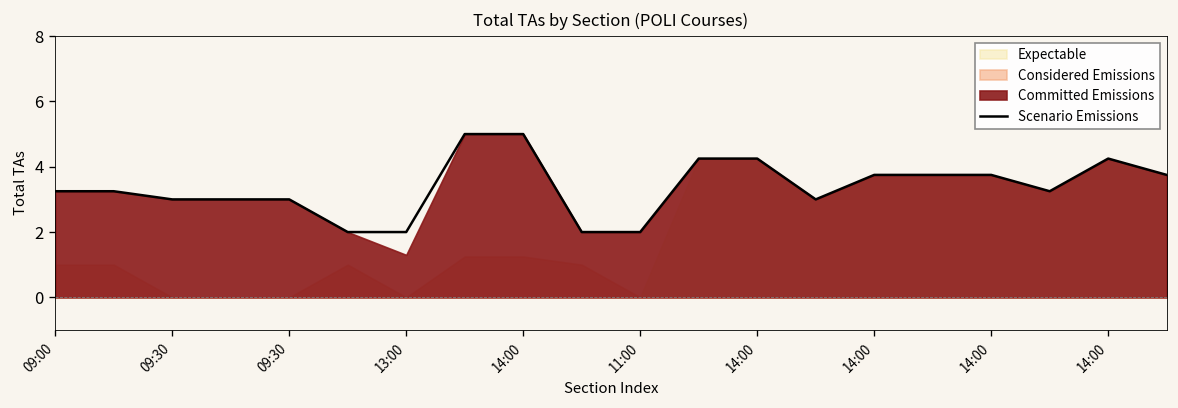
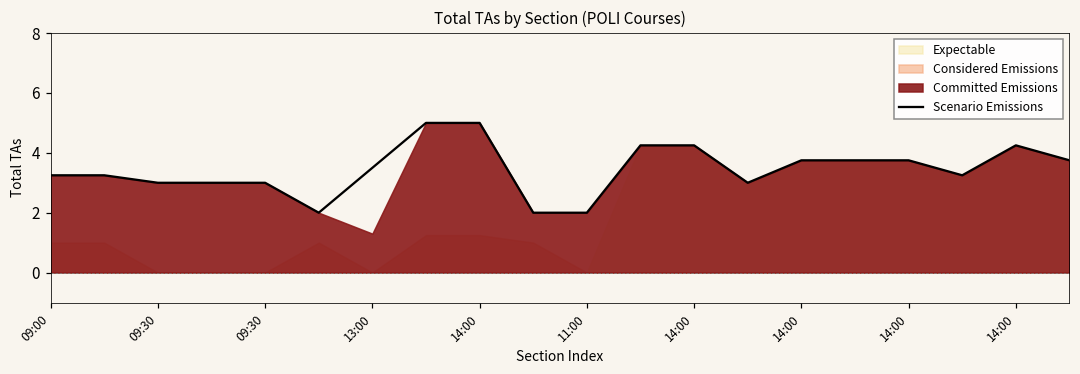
  {
    "Scenario Emissions": {
-     "13:00": 2.0
+     "13:00": 3.5
    },
    "Committed Emissions": {
      "13:00": 1.3
    }
  }
